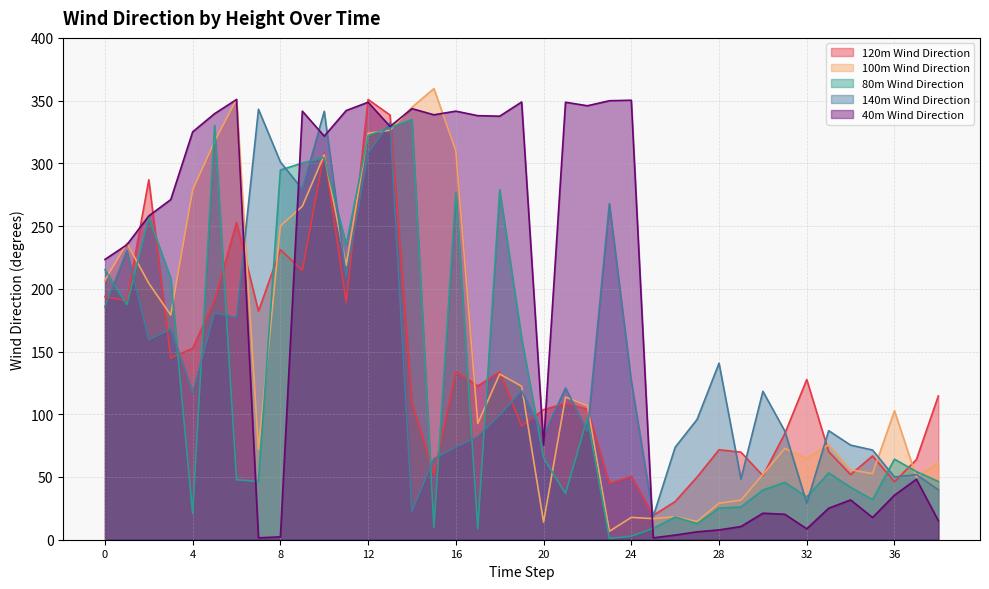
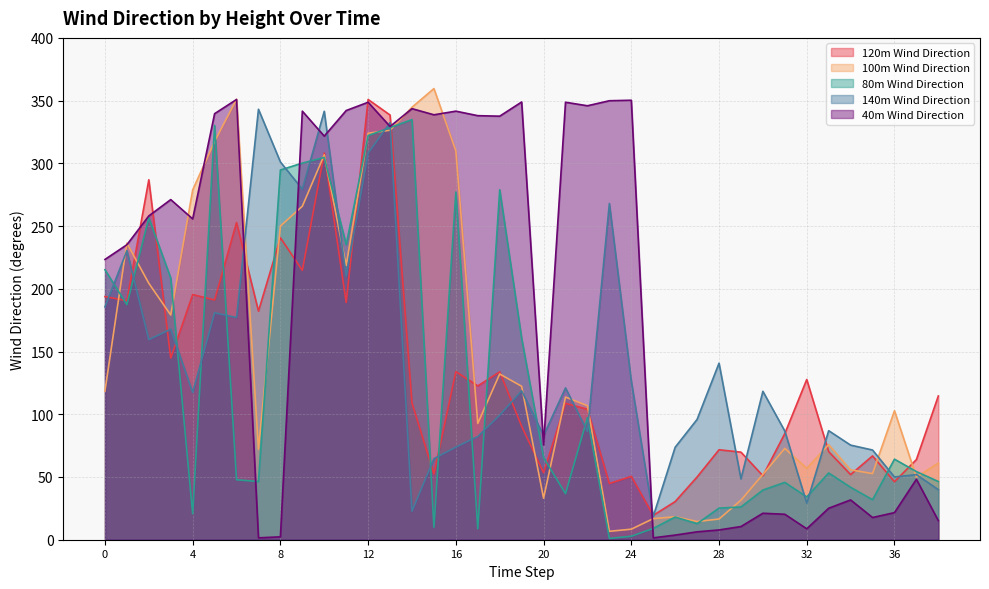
  {
    "120m Wind Direction": {
      "0": 194,
-     "4": 153,
-     "8": 231,
+     "4": 195,
+     "8": 241,
      "12": 351,
      "16": 134,
-     "20": 104,
+     "20": 53,
      "24": 51,
      "28": 72,
      "32": 128,
      "36": 46
    },
    "100m Wind Direction": {
-     "0": 207,
+     "0": 119,
      "4": 279,
      "8": 250,
      "16": 310,
-     "20": 14,
-     "24": 18,
-     "28": 29,
-     "32": 65,
+     "20": 33,
+     "24": 8,
+     "28": 17,
+     "32": 57,
      "36": 103
    },
    "40m Wind Direction": {
      "0": 223,
-     "4": 325,
+     "4": 256,
      "8": 2,
      "12": 349,
      "16": 342,
      "20": 76,
      "24": 350,
      "28": 8,
      "32": 9,
-     "36": 36
+     "36": 22
    }
  }
